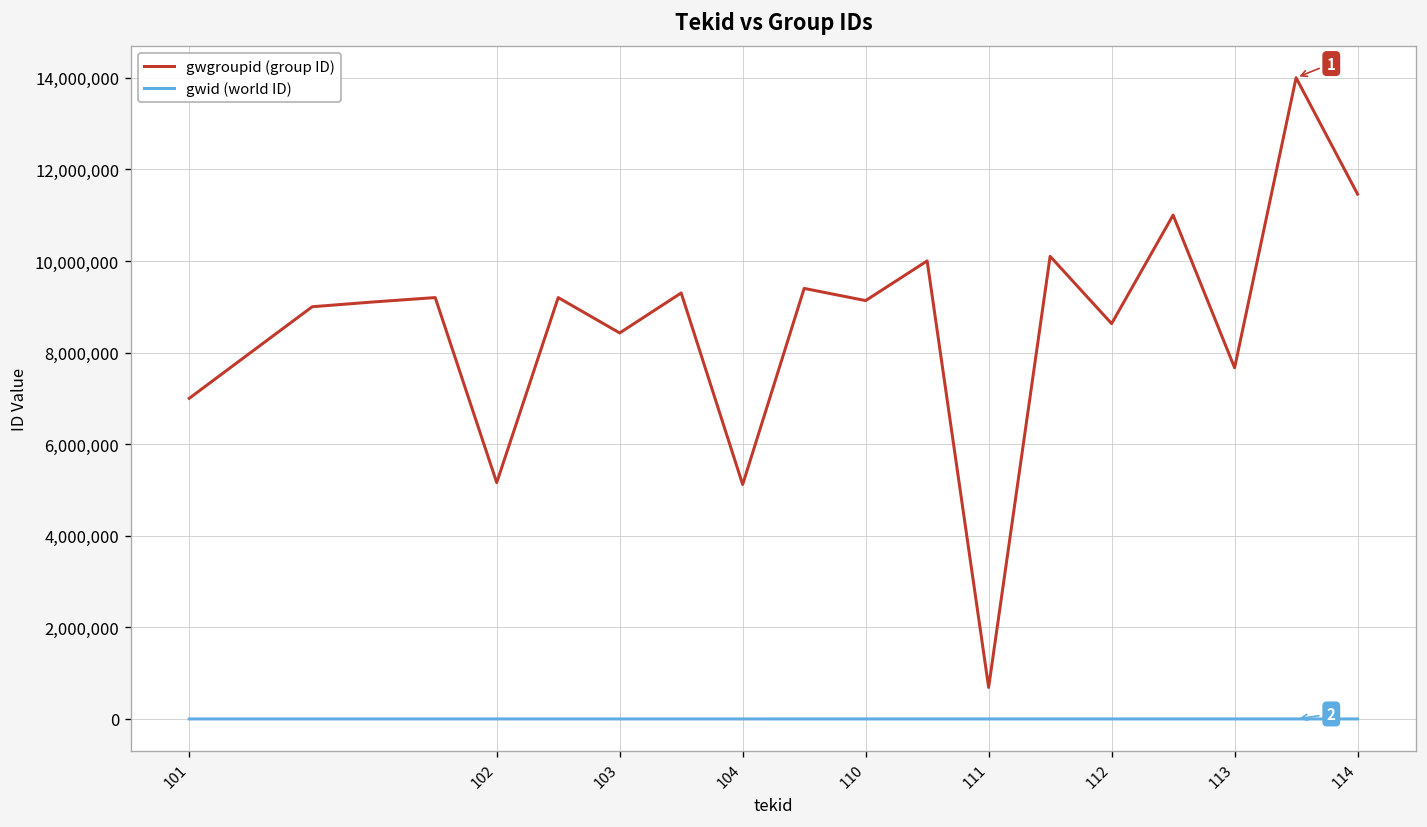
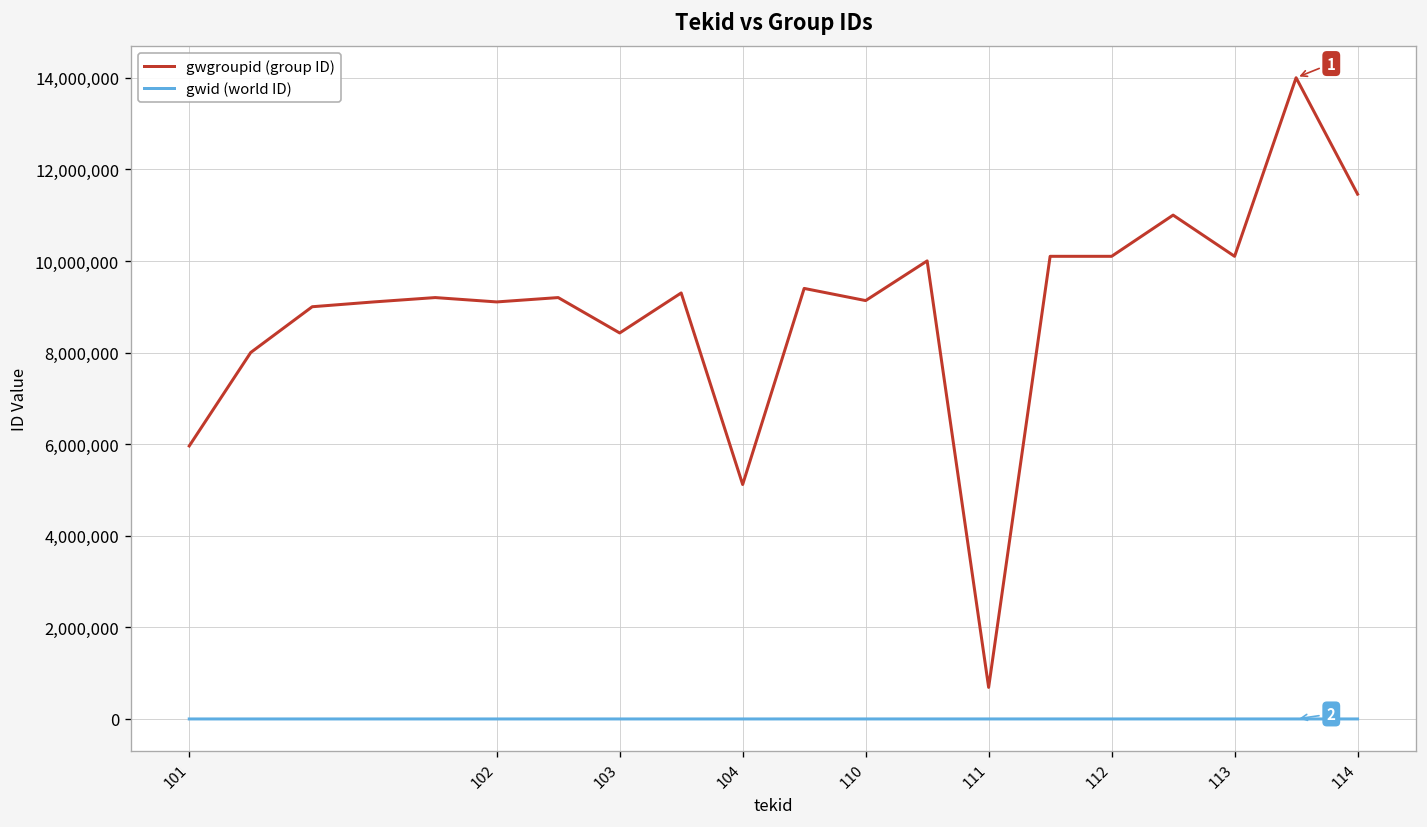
  {
    "gwgroupid (group ID)": {
-     "101": "7,000,000",
-     "102": "5,200,000",
+     "101": "6,000,000",
+     "102": "9,100,000",
      "103": "8,400,000",
      "104": "5,100,000",
      "110": "9,100,000",
      "111": "700,000",
-     "112": "8,600,000",
-     "113": "7,700,000",
+     "112": "10,100,000",
+     "113": "10,100,000",
      "114": "11,500,000"
    },
    "gwid (world ID)": {
      "101": "0",
      "102": "0",
      "103": "0",
      "104": "0",
      "110": "0",
      "111": "0",
      "112": "0",
      "113": "0",
      "114": "0"
    }
  }
